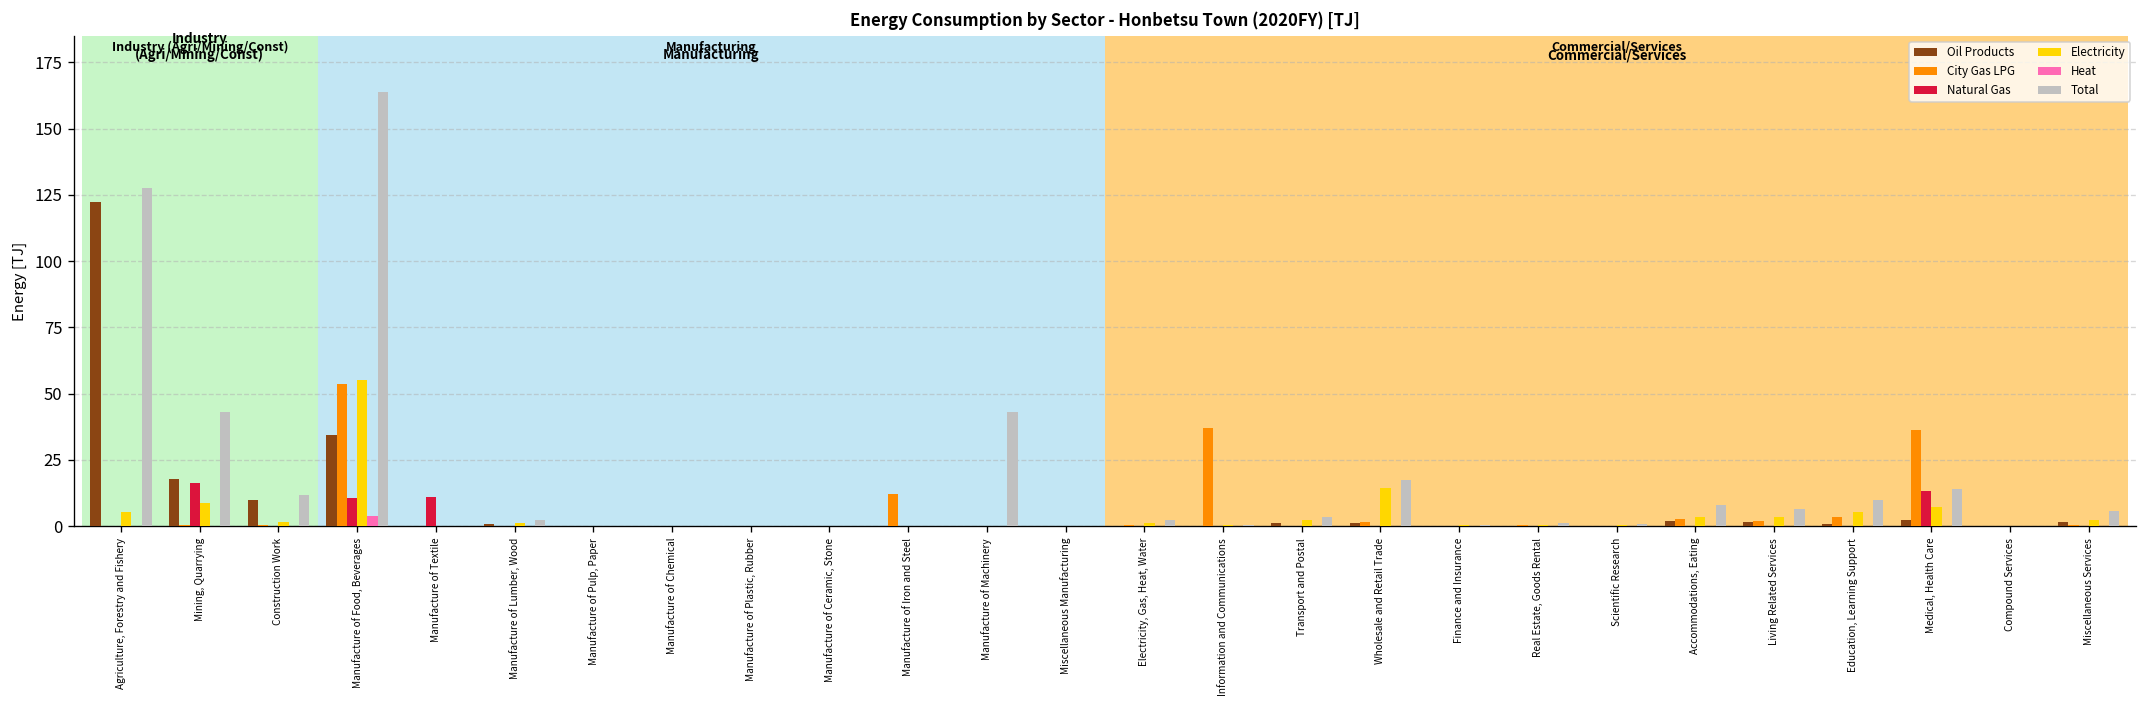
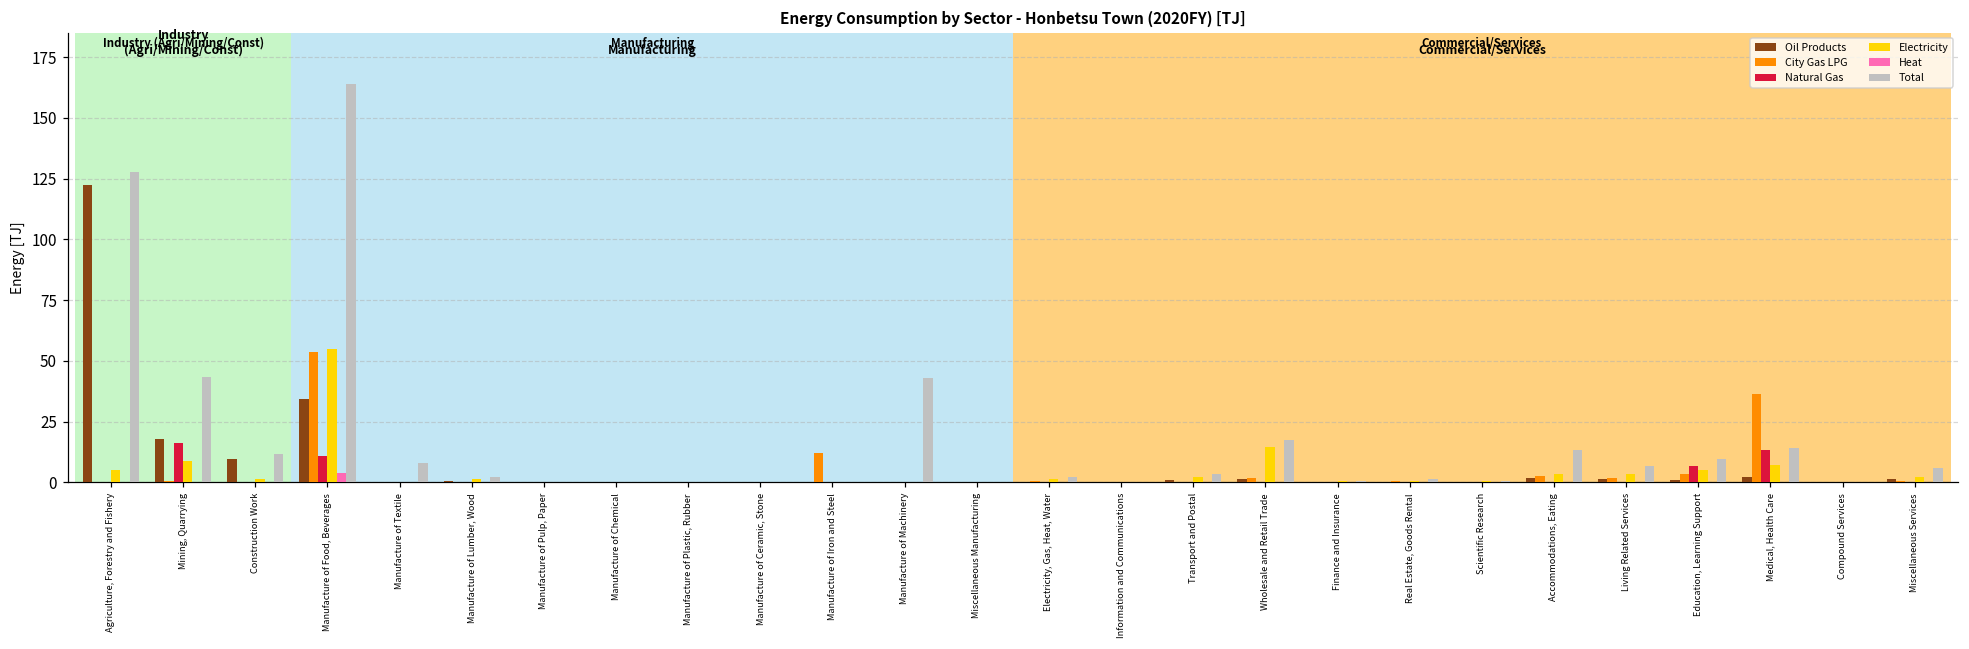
  {
    "Oil Products": {
      "Agriculture, Forestry and Fishery": 122,
      "Mining, Quarrying": 18,
      "Construction Work": 10,
      "Manufacture of Food, Beverages": 34,
      "Manufacture of Textile": 0,
      "Manufacture of Pulp, Paper": 0,
      "Manufacture of Chemical": 0,
      "Manufacture of Plastic, Rubber": 0,
      "Manufacture of Ceramic, Stone": 0,
      "Manufacture of Iron and Steel": 0,
      "Manufacture of Machinery": 0,
      "Miscellaneous Manufacturing": 0,
      "Information and Communications": 0,
      "Wholesale and Retail Trade": 1,
      "Finance and Insurance": 0,
      "Accommodations, Eating": 2,
      "Living Related Services": 2,
      "Medical, Health Care": 2,
      "Compound Services": 0,
      "Miscellaneous Services": 2
    },
    "City Gas LPG": {
      "Manufacture of Food, Beverages": 54,
      "Manufacture of Textile": 0,
      "Manufacture of Pulp, Paper": 0,
      "Manufacture of Chemical": 0,
      "Manufacture of Plastic, Rubber": 0,
      "Manufacture of Ceramic, Stone": 0,
      "Manufacture of Iron and Steel": 12,
      "Manufacture of Machinery": 0,
      "Miscellaneous Manufacturing": 0,
-     "Information and Communications": 37,
+     "Information and Communications": 0,
      "Wholesale and Retail Trade": 2,
      "Accommodations, Eating": 3,
      "Living Related Services": 2,
      "Education, Learning Support": 4,
      "Medical, Health Care": 36,
      "Compound Services": 0
    },
    "Natural Gas": {
      "Agriculture, Forestry and Fishery": 0,
      "Mining, Quarrying": 16,
      "Construction Work": 0,
      "Manufacture of Food, Beverages": 11,
-     "Manufacture of Textile": 11,
+     "Manufacture of Textile": 0,
      "Manufacture of Lumber, Wood": 0,
      "Manufacture of Pulp, Paper": 0,
      "Manufacture of Chemical": 0,
      "Manufacture of Plastic, Rubber": 0,
      "Manufacture of Ceramic, Stone": 0,
      "Manufacture of Iron and Steel": 0,
      "Manufacture of Machinery": 0,
      "Miscellaneous Manufacturing": 0,
      "Information and Communications": 0,
      "Transport and Postal": 0,
      "Wholesale and Retail Trade": 0,
      "Finance and Insurance": 0,
      "Real Estate, Goods Rental": 0,
      "Scientific Research": 0,
      "Accommodations, Eating": 0,
      "Living Related Services": 0,
-     "Education, Learning Support": 0,
+     "Education, Learning Support": 7,
      "Medical, Health Care": 13,
      "Compound Services": 0,
      "Miscellaneous Services": 0
    },
    "Electricity": {
      "Agriculture, Forestry and Fishery": 5,
      "Mining, Quarrying": 9,
      "Construction Work": 2,
      "Manufacture of Food, Beverages": 55,
      "Manufacture of Textile": 0,
      "Manufacture of Lumber, Wood": 1,
      "Manufacture of Pulp, Paper": 0,
      "Manufacture of Chemical": 0,
      "Manufacture of Plastic, Rubber": 0,
      "Manufacture of Ceramic, Stone": 0,
      "Manufacture of Iron and Steel": 0,
      "Manufacture of Machinery": 0,
      "Miscellaneous Manufacturing": 0,
      "Electricity, Gas, Heat, Water": 1,
      "Transport and Postal": 2,
      "Wholesale and Retail Trade": 15,
      "Accommodations, Eating": 3,
      "Living Related Services": 3,
      "Education, Learning Support": 5,
      "Medical, Health Care": 7,
      "Miscellaneous Services": 2
    },
    "Heat": {
      "Agriculture, Forestry and Fishery": 0,
      "Mining, Quarrying": 0,
      "Construction Work": 0,
      "Manufacture of Food, Beverages": 4,
      "Manufacture of Textile": 0,
      "Manufacture of Lumber, Wood": 0,
      "Manufacture of Pulp, Paper": 0,
      "Manufacture of Chemical": 0,
      "Manufacture of Plastic, Rubber": 0,
      "Manufacture of Ceramic, Stone": 0,
      "Manufacture of Iron and Steel": 0,
      "Manufacture of Machinery": 0,
      "Miscellaneous Manufacturing": 0,
      "Electricity, Gas, Heat, Water": 0,
      "Information and Communications": 0,
      "Transport and Postal": 0,
      "Finance and Insurance": 0,
      "Scientific Research": 0,
      "Living Related Services": 0,
      "Education, Learning Support": 0,
      "Compound Services": 0,
      "Miscellaneous Services": 0
    },
    "Total": {
      "Agriculture, Forestry and Fishery": 128,
      "Mining, Quarrying": 43,
      "Construction Work": 12,
      "Manufacture of Food, Beverages": 164,
-     "Manufacture of Textile": 0,
+     "Manufacture of Textile": 8,
      "Manufacture of Lumber, Wood": 2,
      "Manufacture of Pulp, Paper": 0,
      "Manufacture of Chemical": 0,
      "Manufacture of Plastic, Rubber": 0,
      "Manufacture of Ceramic, Stone": 0,
      "Manufacture of Iron and Steel": 0,
      "Manufacture of Machinery": 43,
      "Miscellaneous Manufacturing": 0,
      "Electricity, Gas, Heat, Water": 2,
      "Transport and Postal": 4,
      "Wholesale and Retail Trade": 18,
      "Real Estate, Goods Rental": 1,
-     "Accommodations, Eating": 8,
+     "Accommodations, Eating": 13,
      "Living Related Services": 7,
      "Education, Learning Support": 10,
      "Medical, Health Care": 14,
      "Miscellaneous Services": 6
    }
  }
